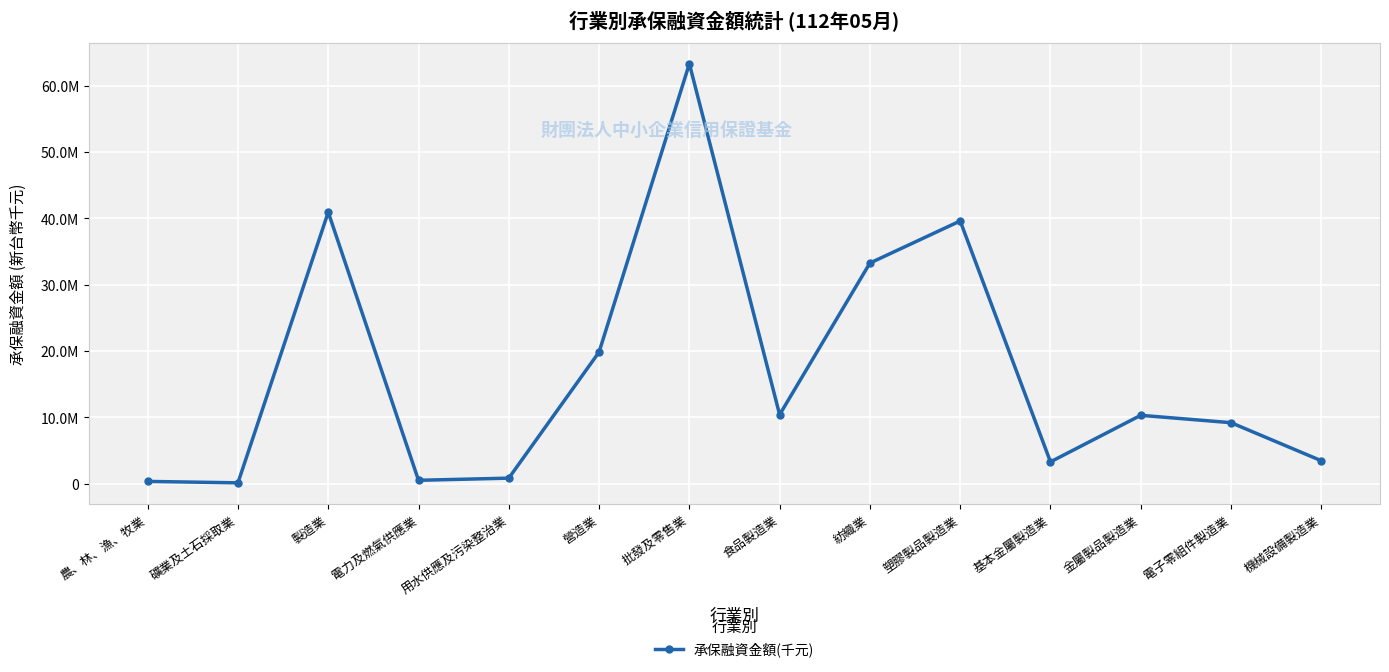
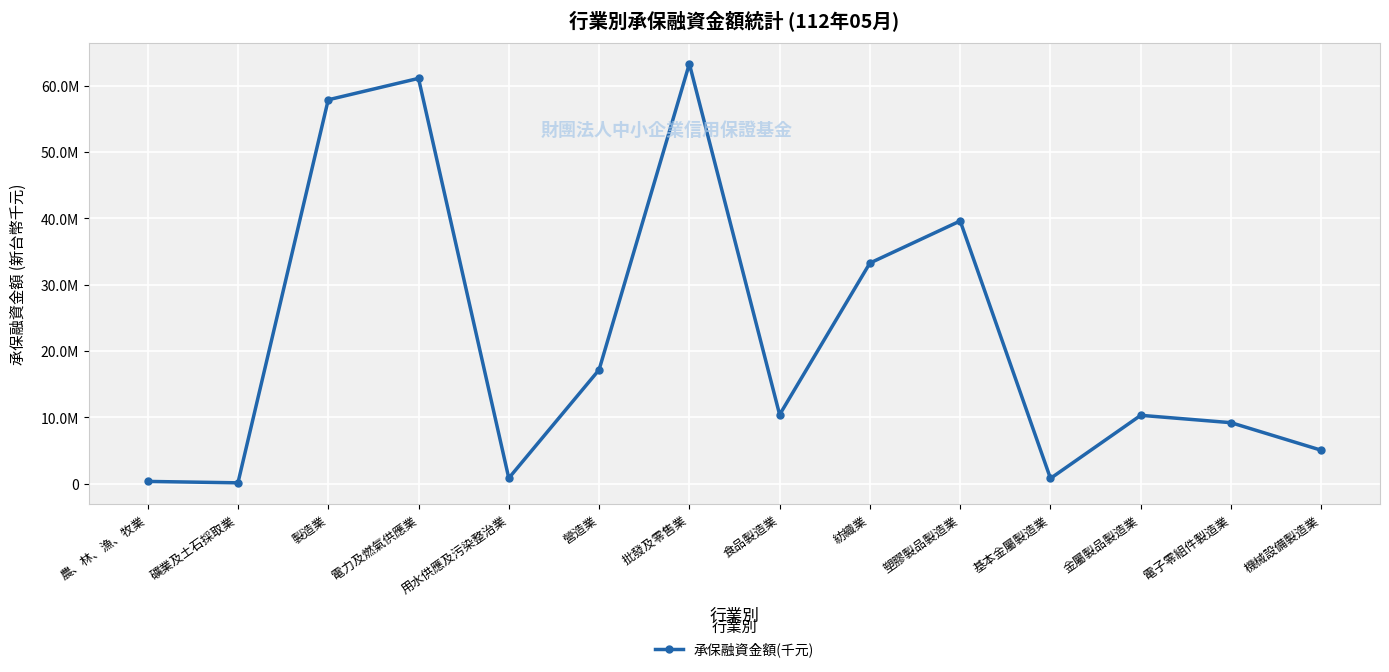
  {
    "農、林、漁、牧業": 0,
    "礦業及土石採取業": 0,
-   "製造業": 41000000,
-   "電力及燃氣供應業": 1000000,
+   "製造業": 58000000,
+   "電力及燃氣供應業": 61000000,
    "用水供應及污染整治業": 1000000,
-   "營造業": 20000000,
+   "營造業": 17000000,
    "批發及零售業": 63000000,
    "食品製造業": 10000000,
    "紡織業": 33000000,
    "塑膠製品製造業": 40000000,
-   "基本金屬製造業": 3000000,
+   "基本金屬製造業": 1000000,
    "金屬製品製造業": 10000000,
    "電子零組件製造業": 9000000,
-   "機械設備製造業": 3000000
+   "機械設備製造業": 5000000
  }
